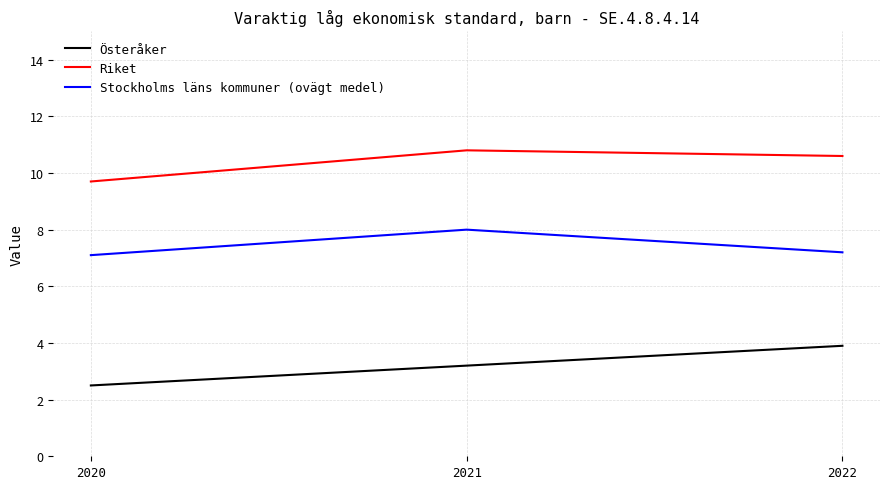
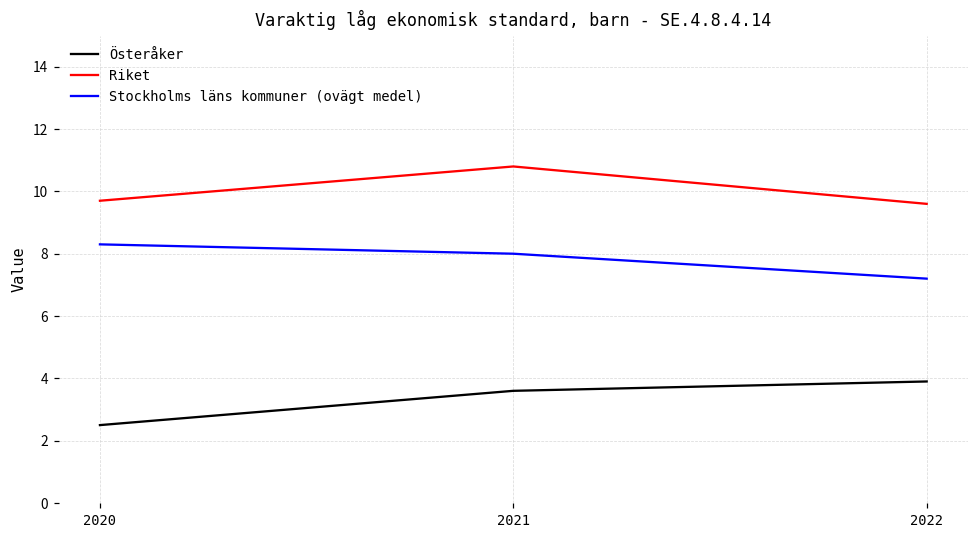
  {
    "Österåker": {
      "2020": 2.5,
-     "2021": 3.2,
+     "2021": 3.6,
      "2022": 3.9
    },
    "Riket": {
      "2020": 9.7,
      "2021": 10.8,
-     "2022": 10.6
+     "2022": 9.6
    },
    "Stockholms läns kommuner (ovägt medel)": {
-     "2020": 7.1,
+     "2020": 8.3,
      "2021": 8.0,
      "2022": 7.2
    }
  }
